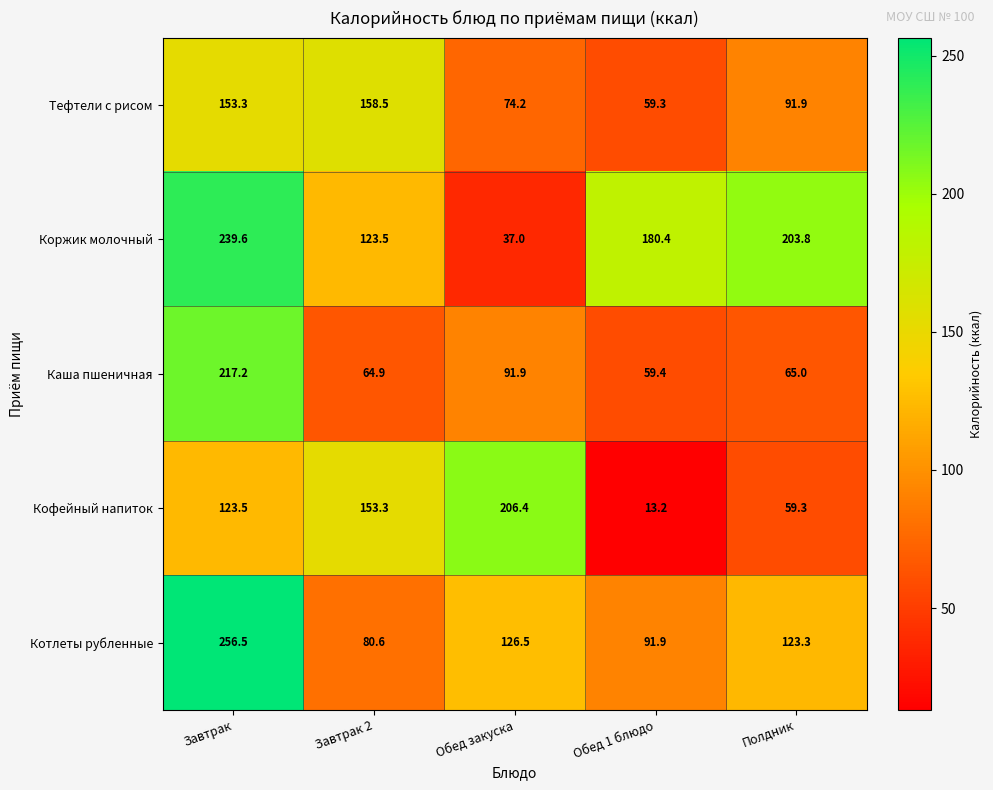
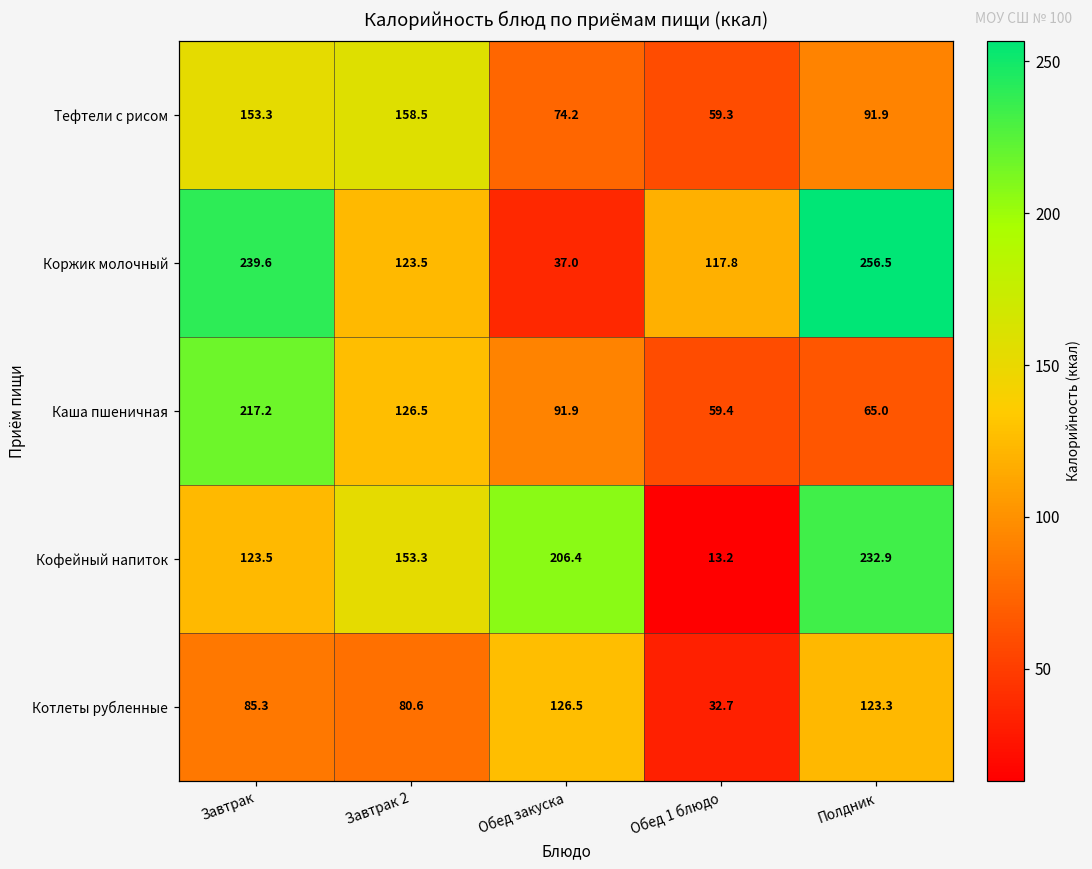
  {
    "Тефтели с рисом": {
      "Завтрак": 153.3,
      "Завтрак 2": 158.5,
      "Обед закуска": 74.2,
      "Обед 1 блюдо": 59.3,
      "Полдник": 91.9
    },
    "Коржик молочный": {
      "Завтрак": 239.6,
      "Завтрак 2": 123.5,
      "Обед закуска": 37.0,
-     "Обед 1 блюдо": 180.4,
-     "Полдник": 203.8
+     "Обед 1 блюдо": 117.8,
+     "Полдник": 256.5
    },
    "Каша пшеничная": {
      "Завтрак": 217.2,
-     "Завтрак 2": 64.9,
+     "Завтрак 2": 126.5,
      "Обед закуска": 91.9,
      "Обед 1 блюдо": 59.4,
      "Полдник": 65.0
    },
    "Кофейный напиток": {
      "Завтрак": 123.5,
      "Завтрак 2": 153.3,
      "Обед закуска": 206.4,
      "Обед 1 блюдо": 13.2,
-     "Полдник": 59.3
+     "Полдник": 232.9
    },
    "Котлеты рубленные": {
-     "Завтрак": 256.5,
+     "Завтрак": 85.3,
      "Завтрак 2": 80.6,
      "Обед закуска": 126.5,
-     "Обед 1 блюдо": 91.9,
+     "Обед 1 блюдо": 32.7,
      "Полдник": 123.3
    }
  }
